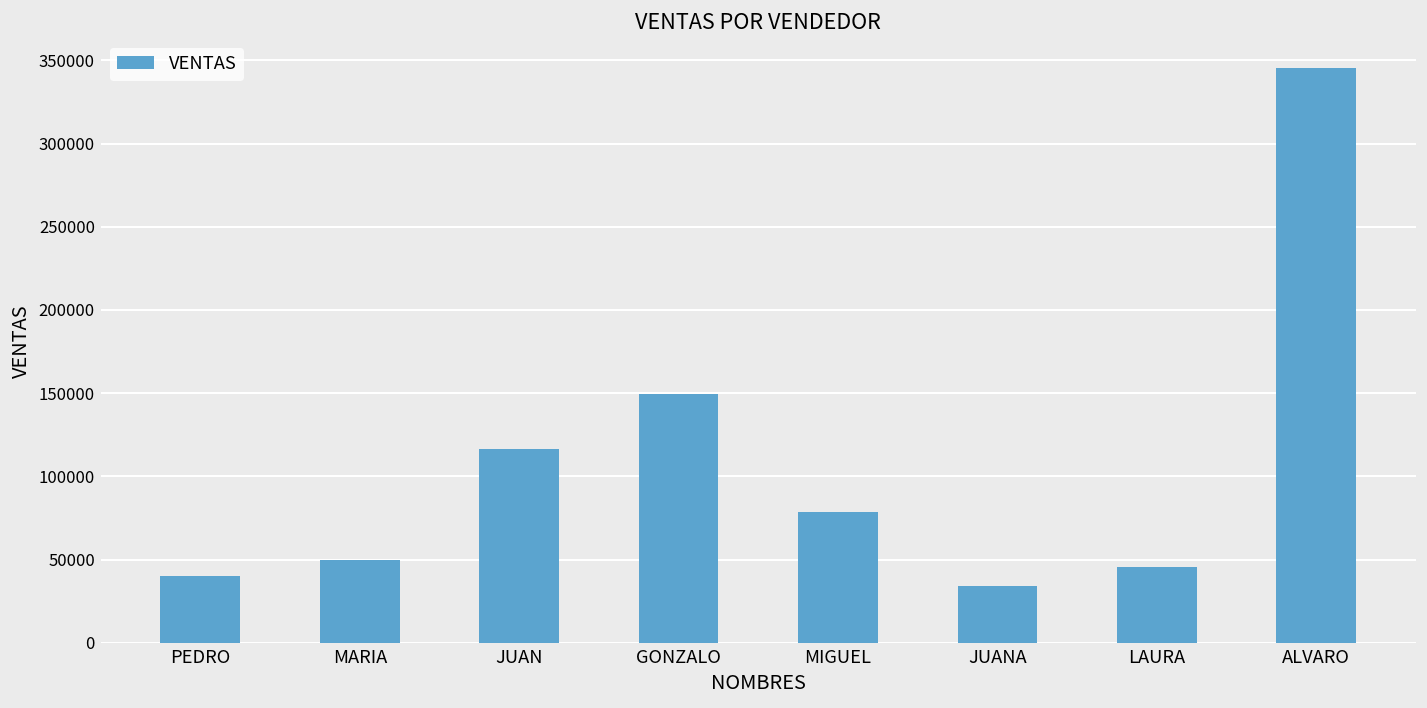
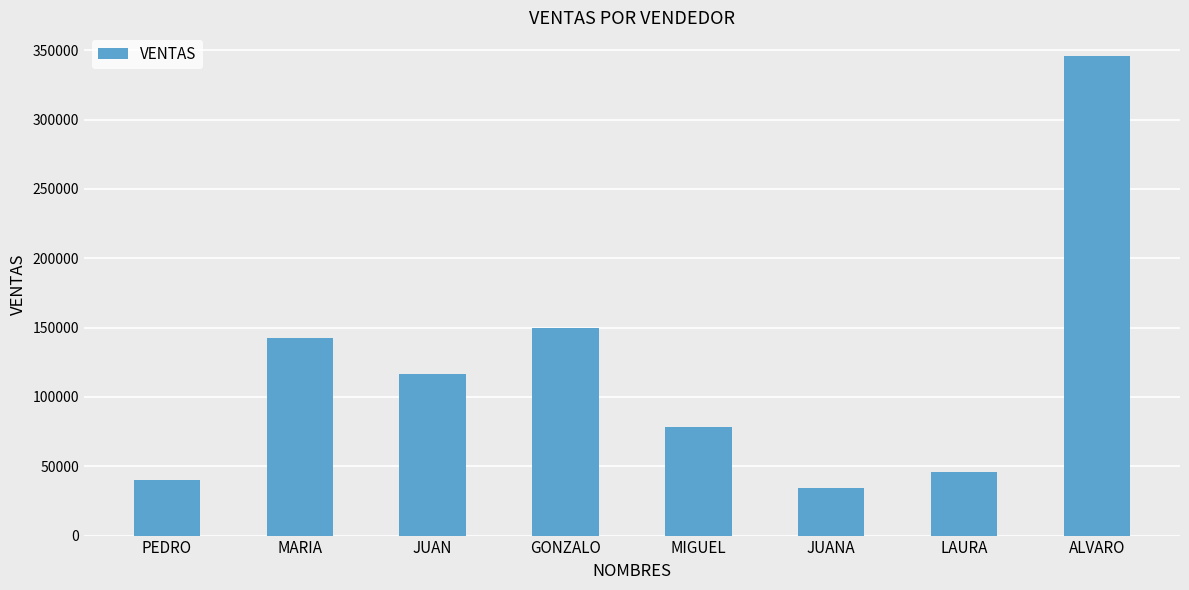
  {
    "PEDRO": 40000,
-   "MARIA": 50000,
+   "MARIA": 142000,
    "JUAN": 117000,
    "GONZALO": 150000,
    "MIGUEL": 79000,
    "JUANA": 34000,
    "LAURA": 46000,
    "ALVARO": 346000
  }
